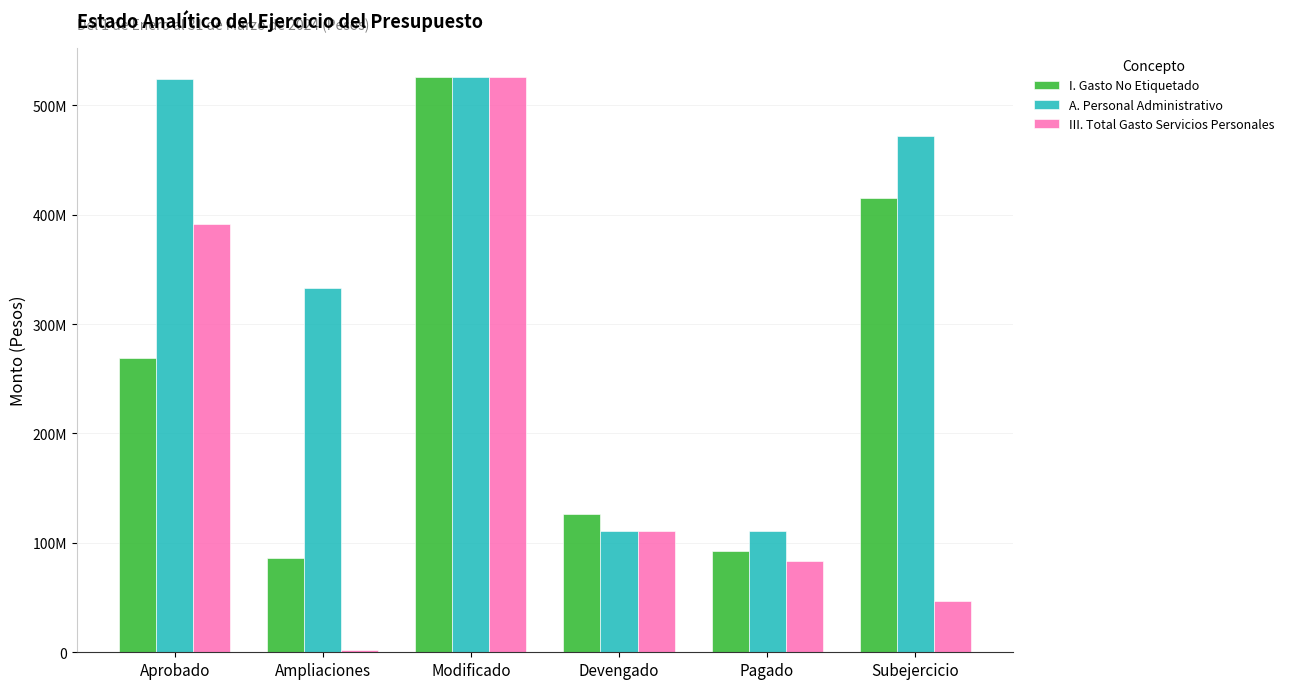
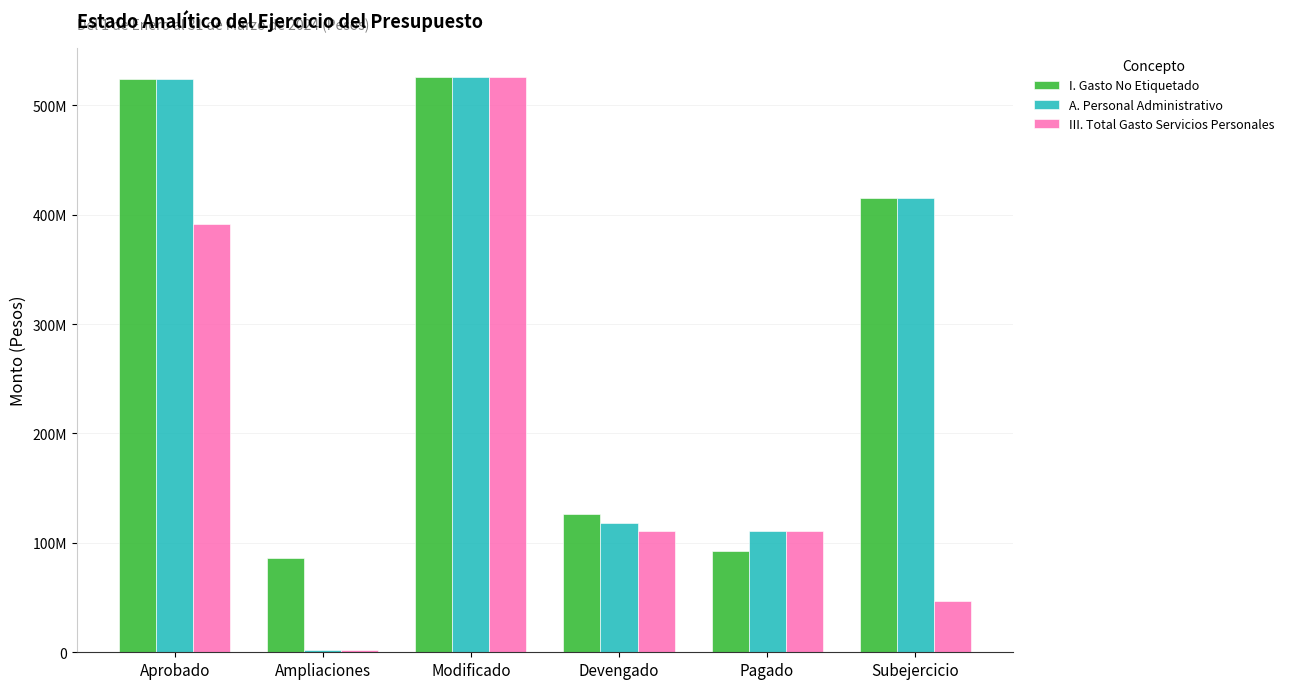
  {
    "I. Gasto No Etiquetado": {
-     "Aprobado": 269000000,
+     "Aprobado": 524000000,
      "Ampliaciones": 86000000,
      "Modificado": 526000000,
      "Devengado": 127000000,
      "Pagado": 93000000,
      "Subejercicio": 415000000
    },
    "A. Personal Administrativo": {
      "Aprobado": 524000000,
-     "Ampliaciones": 333000000,
+     "Ampliaciones": 2000000,
      "Modificado": 526000000,
-     "Devengado": 111000000,
+     "Devengado": 118000000,
      "Pagado": 110000000,
-     "Subejercicio": 472000000
+     "Subejercicio": 415000000
    },
    "III. Total Gasto Servicios Personales": {
      "Aprobado": 392000000,
      "Modificado": 526000000,
      "Devengado": 111000000,
-     "Pagado": 84000000,
+     "Pagado": 110000000,
      "Subejercicio": 47000000
    }
  }
